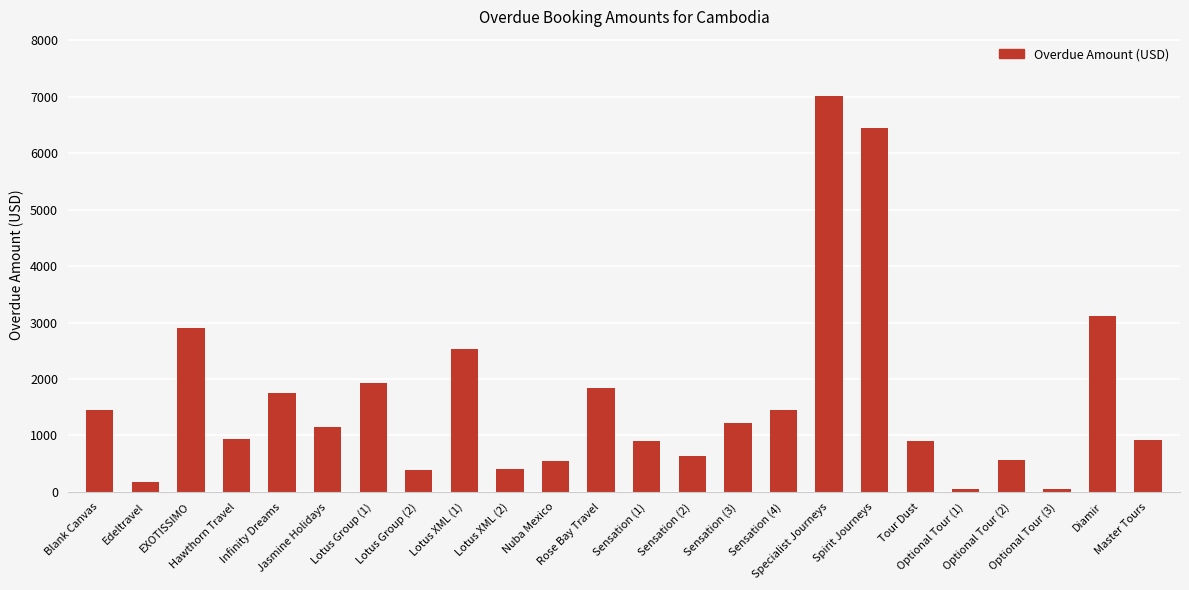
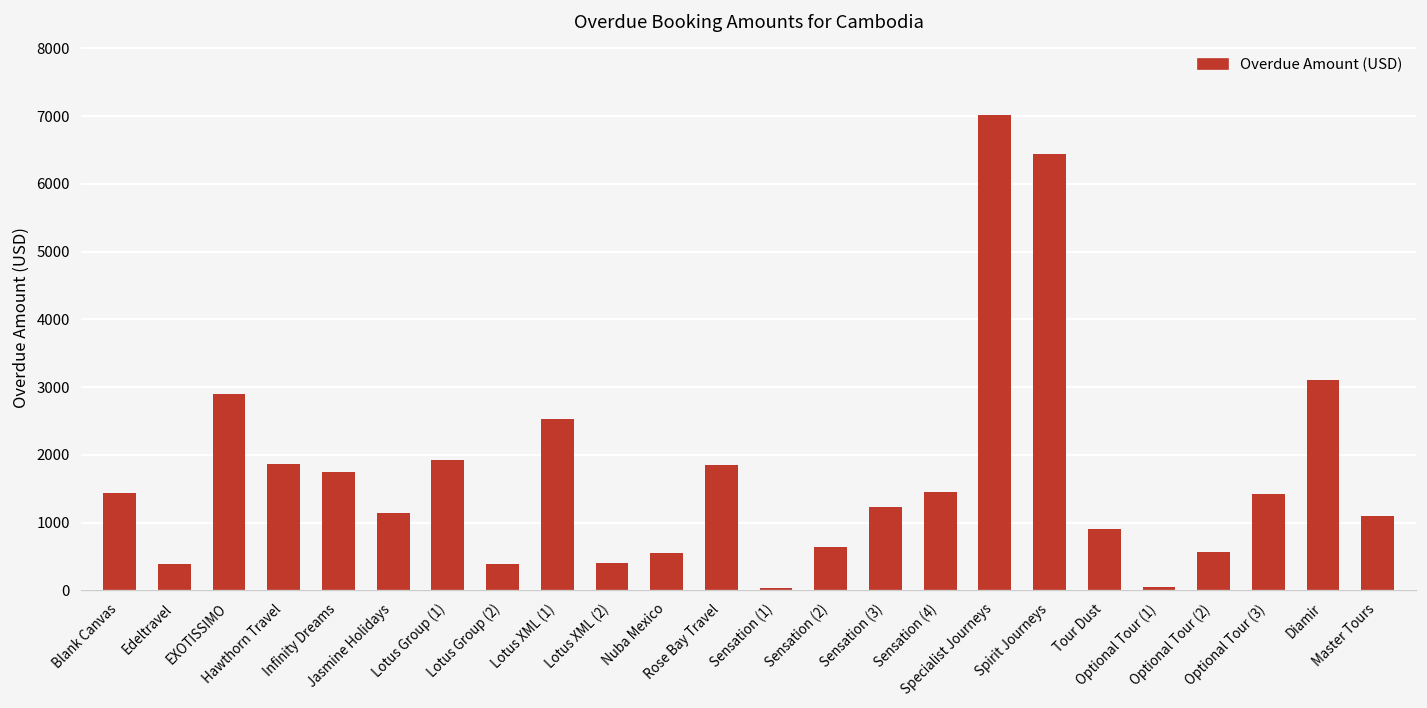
  {
    "Blank Canvas": 1400,
-   "Edeltravel": 200,
+   "Edeltravel": 400,
    "EXOTISSIMO": 2900,
-   "Hawthorn Travel": 900,
+   "Hawthorn Travel": 1900,
    "Infinity Dreams": 1700,
    "Jasmine Holidays": 1100,
    "Lotus Group (1)": 1900,
    "Lotus Group (2)": 400,
    "Lotus XML (1)": 2500,
    "Lotus XML (2)": 400,
    "Nuba Mexico": 600,
    "Rose Bay Travel": 1900,
-   "Sensation (1)": 900,
+   "Sensation (1)": 0,
    "Sensation (2)": 600,
    "Sensation (3)": 1200,
    "Sensation (4)": 1500,
    "Specialist Journeys": 7000,
    "Spirit Journeys": 6400,
    "Tour Dust": 900,
    "Optional Tour (1)": 100,
    "Optional Tour (2)": 600,
-   "Optional Tour (3)": 100,
+   "Optional Tour (3)": 1400,
    "Diamir": 3100,
-   "Master Tours": 900
+   "Master Tours": 1100
  }
